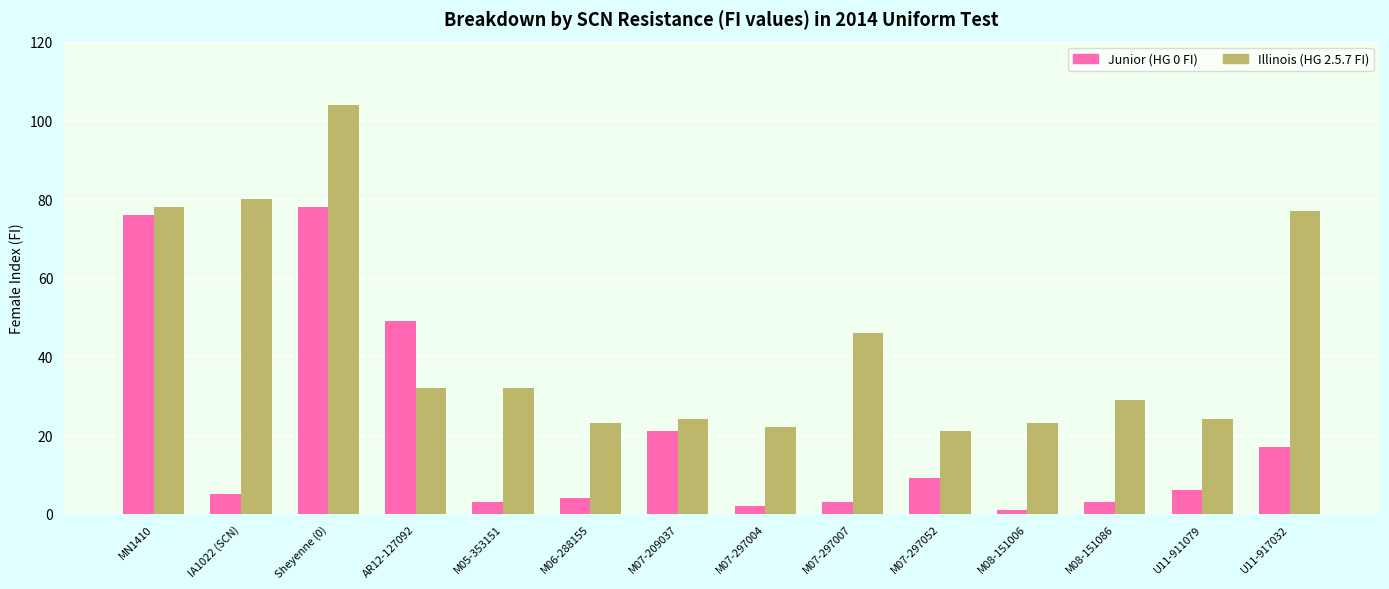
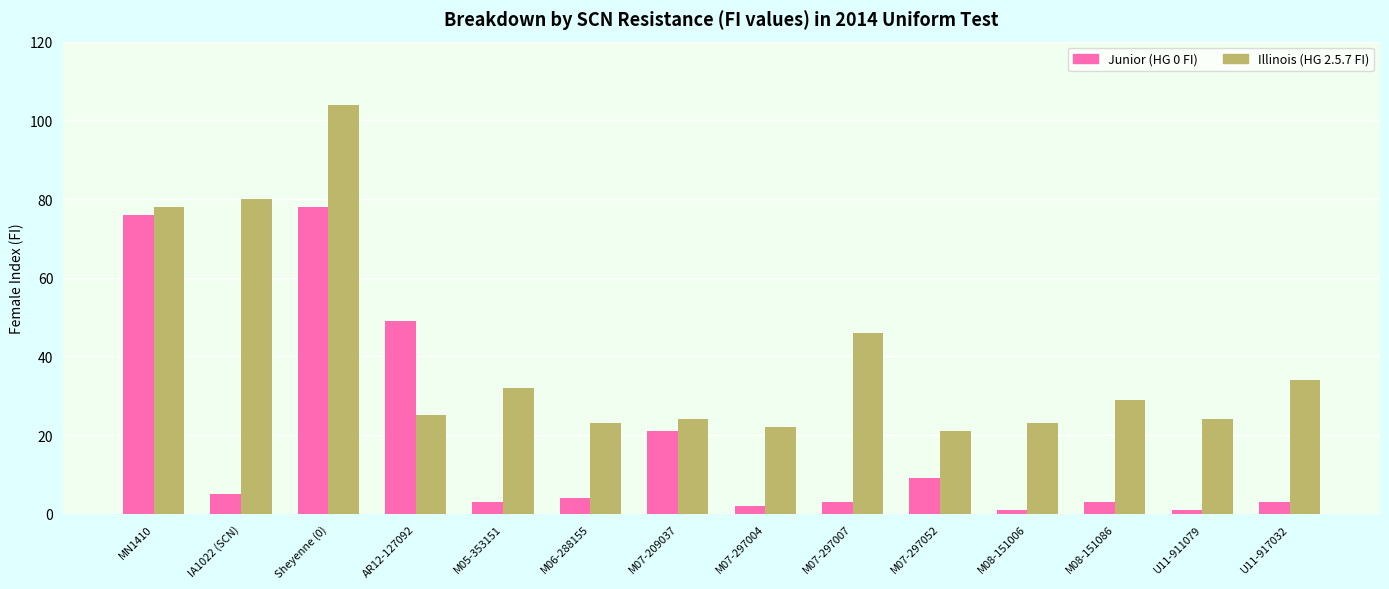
  {
    "Junior (HG 0 FI)": {
      "MN1410": 76,
      "IA1022 (SCN)": 5,
      "Sheyenne (0)": 78,
      "AR12-127092": 49,
      "M05-353151": 3,
      "M06-288155": 4,
      "M07-209037": 21,
      "M07-297004": 2,
      "M07-297007": 3,
      "M07-297052": 9,
      "M08-151006": 1,
      "M08-151086": 3,
-     "U11-911079": 6,
-     "U11-917032": 17
+     "U11-911079": 1,
+     "U11-917032": 3
    },
    "Illinois (HG 2.5.7 FI)": {
      "MN1410": 78,
      "IA1022 (SCN)": 80,
      "Sheyenne (0)": 104,
-     "AR12-127092": 32,
+     "AR12-127092": 25,
      "M05-353151": 32,
      "M06-288155": 23,
      "M07-209037": 24,
      "M07-297004": 22,
      "M07-297007": 46,
      "M07-297052": 21,
      "M08-151006": 23,
      "M08-151086": 29,
      "U11-911079": 24,
-     "U11-917032": 77
+     "U11-917032": 34
    }
  }
